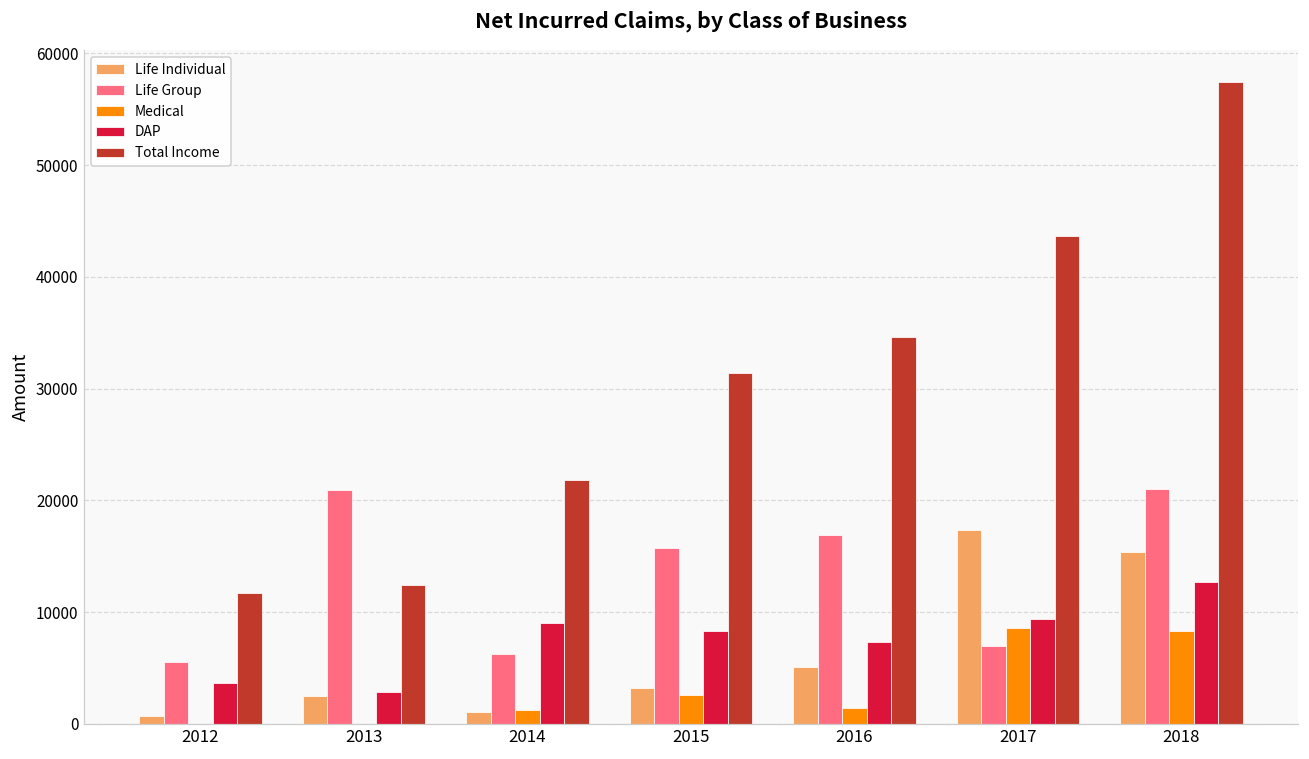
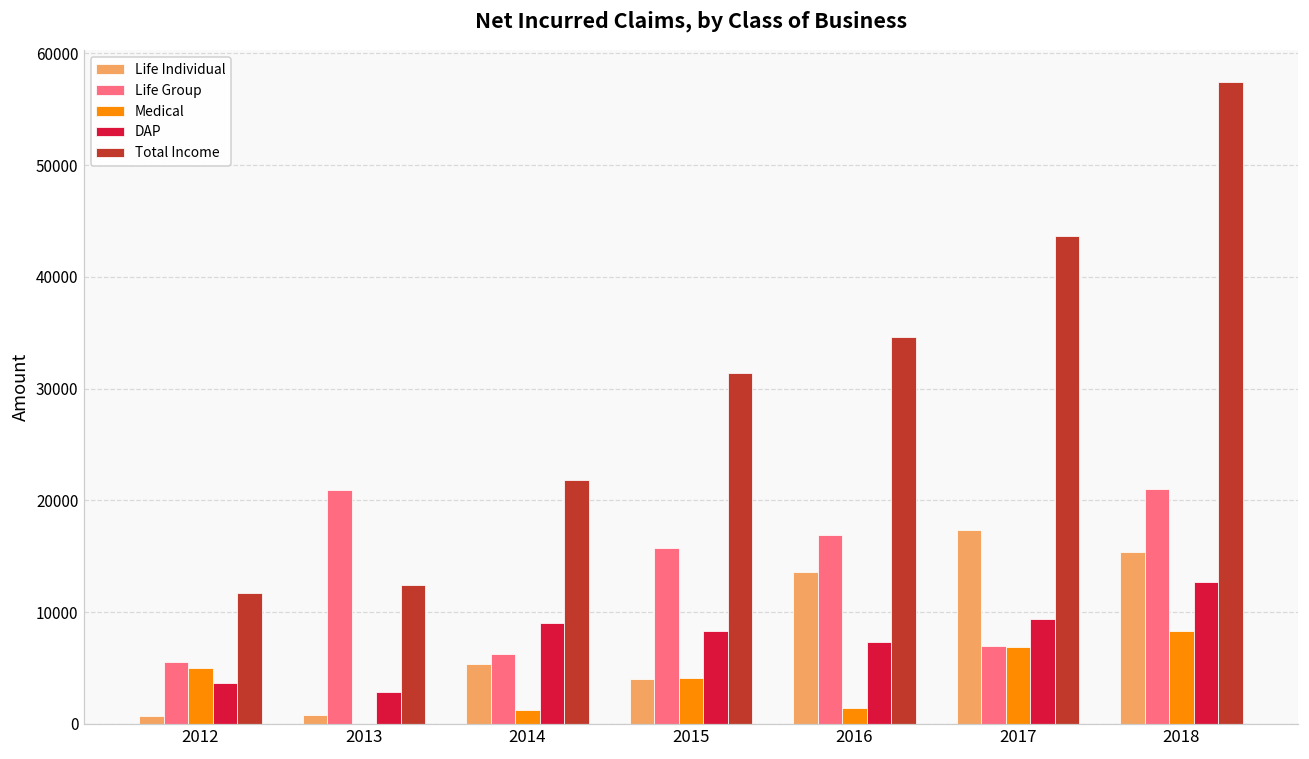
  {
    "Life Individual": {
      "2012": 700,
-     "2013": 2500,
-     "2014": 1100,
-     "2015": 3200,
-     "2016": 5100,
+     "2013": 800,
+     "2014": 5400,
+     "2015": 4100,
+     "2016": 13600,
      "2017": 17300,
      "2018": 15400
    },
    "Life Group": {
      "2012": 5600,
      "2013": 20900,
      "2014": 6200,
      "2015": 15800,
      "2016": 16900,
      "2017": 7000,
      "2018": 21000
    },
    "Medical": {
-     "2012": 0,
+     "2012": 5000,
      "2013": 0,
      "2014": 1200,
-     "2015": 2600,
+     "2015": 4100,
      "2016": 1400,
-     "2017": 8600,
+     "2017": 6900,
      "2018": 8300
    }
  }
